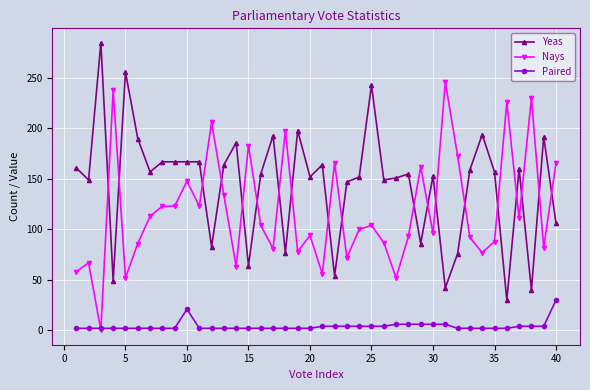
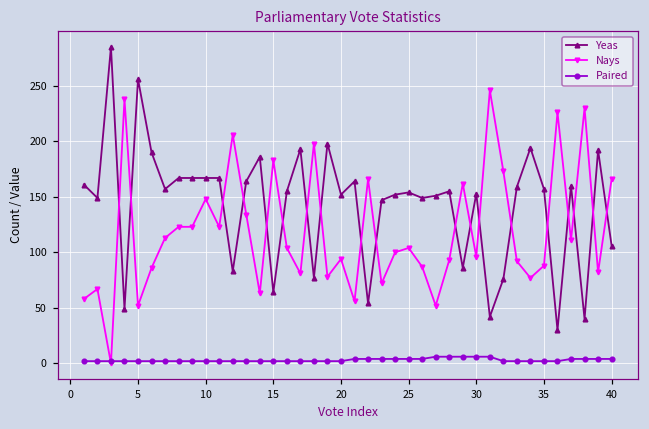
  {
    "Yeas": {
      "5": 256,
      "10": 167,
      "15": 64,
      "20": 152,
-     "25": 243,
+     "25": 154,
      "30": 153,
      "35": 157,
      "40": 106
    },
    "Nays": {
      "5": 52,
      "10": 148,
      "15": 183,
      "20": 94,
      "25": 104,
      "30": 96,
      "35": 88,
      "40": 166
    },
    "Paired": {
      "5": 2,
-     "10": 21,
+     "10": 2,
      "15": 2,
      "20": 2,
      "25": 4,
      "30": 6,
      "35": 2,
-     "40": 30
+     "40": 4
    }
  }
